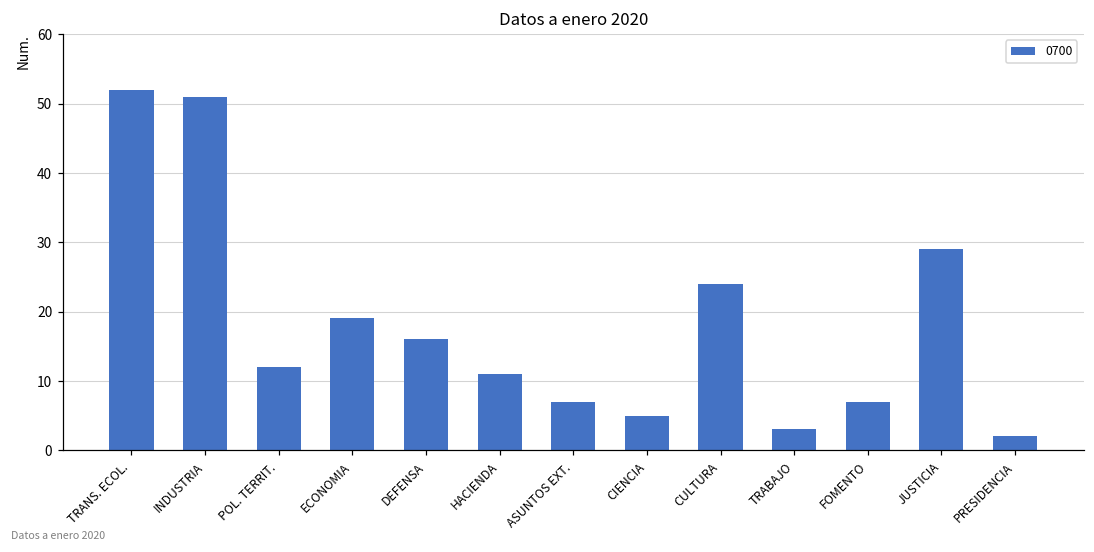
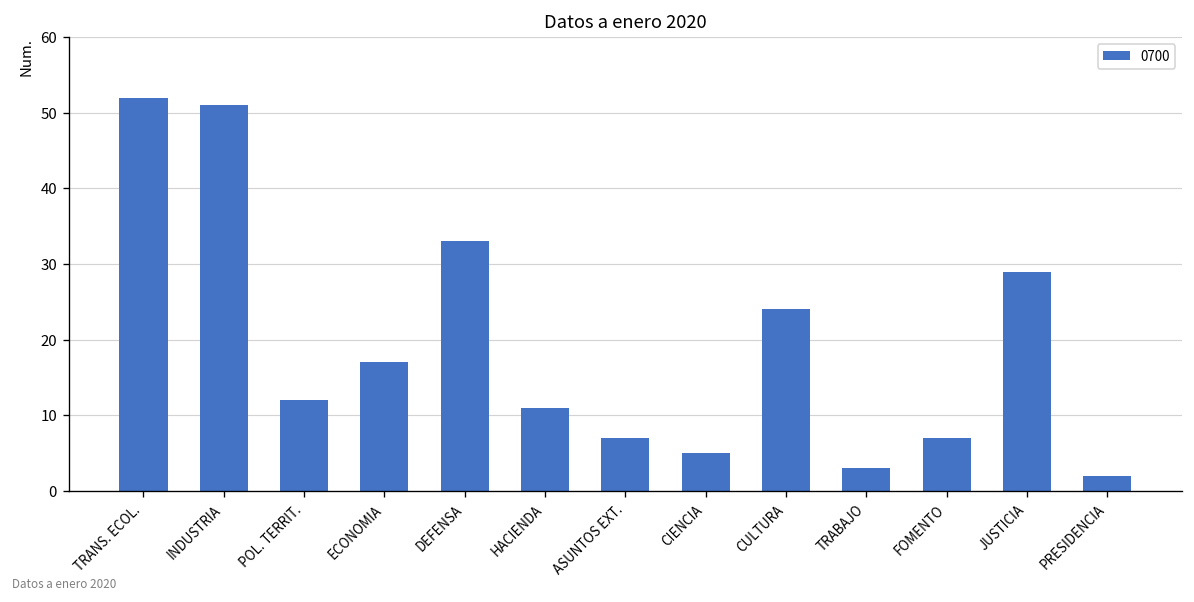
  {
    "TRANS. ECOL.": 52,
    "INDUSTRIA": 51,
    "POL. TERRIT.": 12,
-   "ECONOMIA": 19,
-   "DEFENSA": 16,
+   "ECONOMIA": 17,
+   "DEFENSA": 33,
    "HACIENDA": 11,
    "ASUNTOS EXT.": 7,
    "CIENCIA": 5,
    "CULTURA": 24,
    "TRABAJO": 3,
    "FOMENTO": 7,
    "JUSTICIA": 29,
    "PRESIDENCIA": 2
  }
